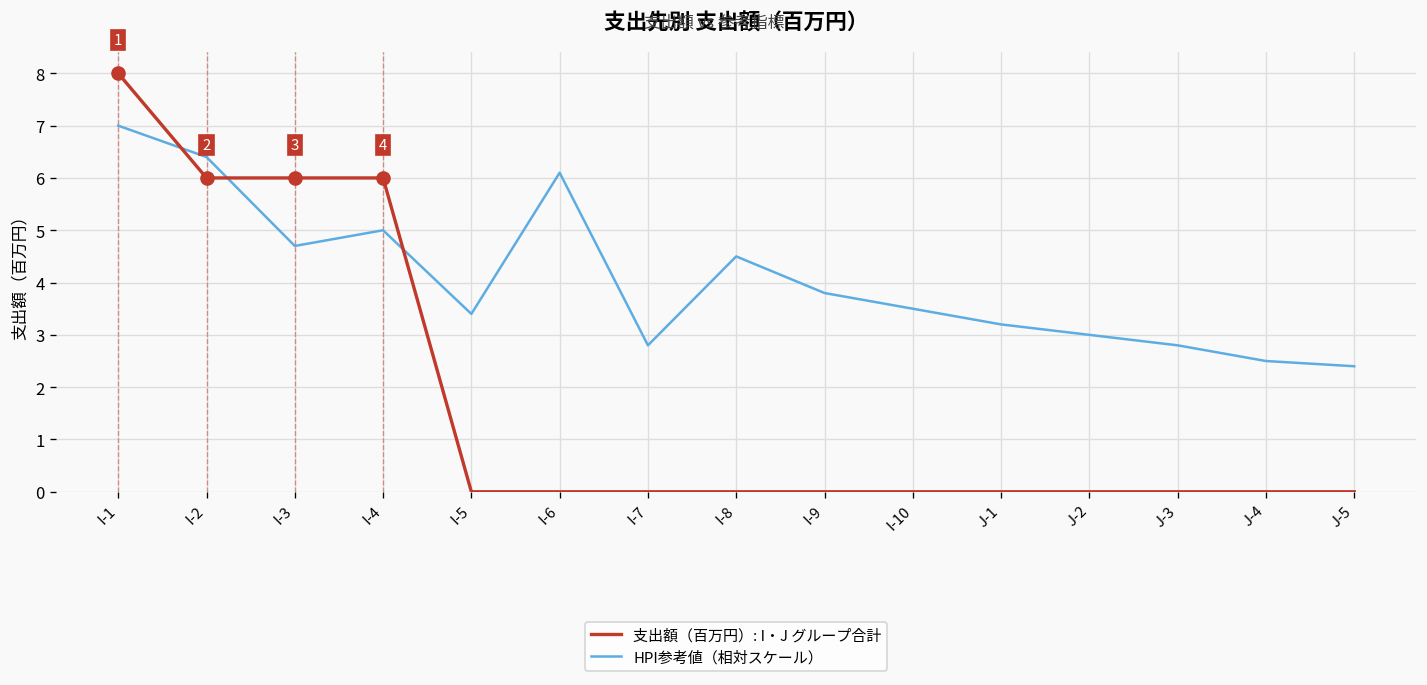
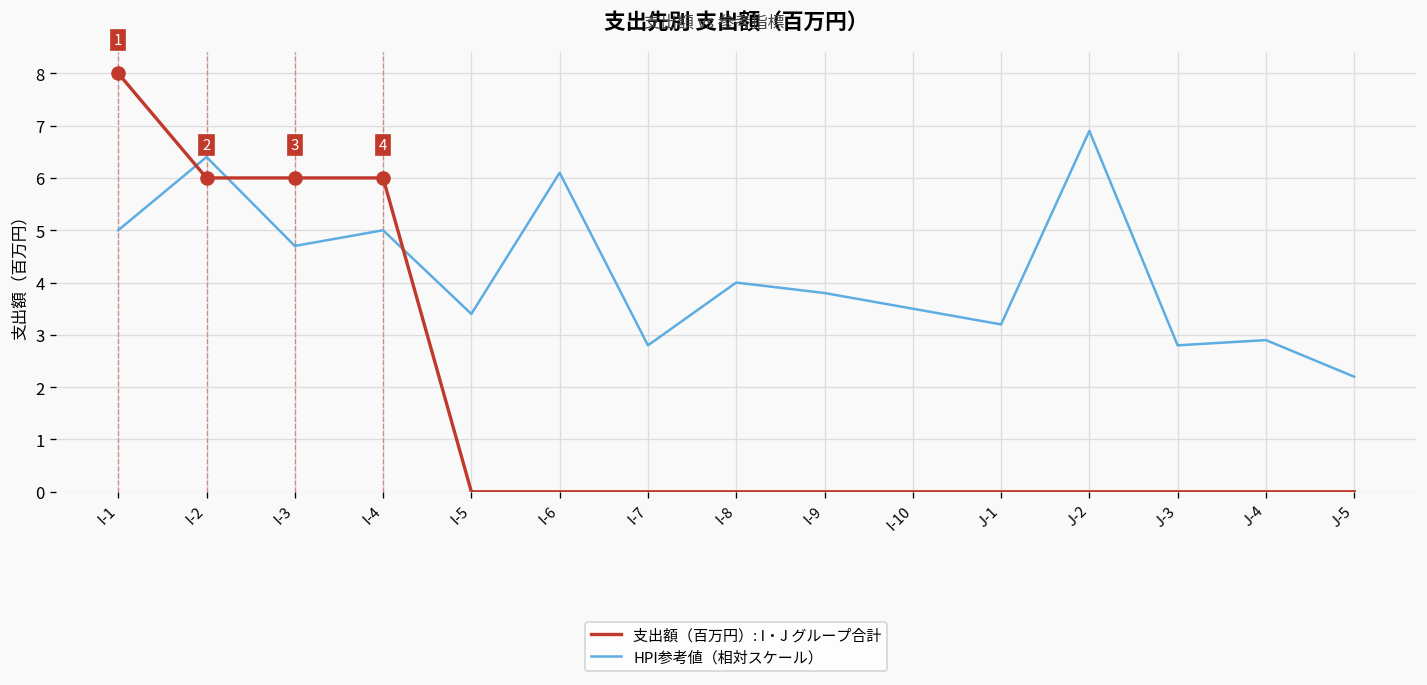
  {
    "HPI参考値（相対スケール）": {
-     "I-1": 7,
+     "I-1": 5,
      "I-3": 4.7,
      "I-4": 5.0,
      "I-5": 3.4,
      "I-6": 6.1,
      "I-7": 2.8,
-     "I-8": 4.5,
+     "I-8": 4.0,
      "I-9": 3.8,
      "I-10": 3.5,
      "J-1": 3.2,
-     "J-2": 3.0,
+     "J-2": 6.9,
      "J-3": 2.8,
-     "J-4": 2.5,
-     "J-5": 2.4
+     "J-4": 2.9,
+     "J-5": 2.2
    }
  }
